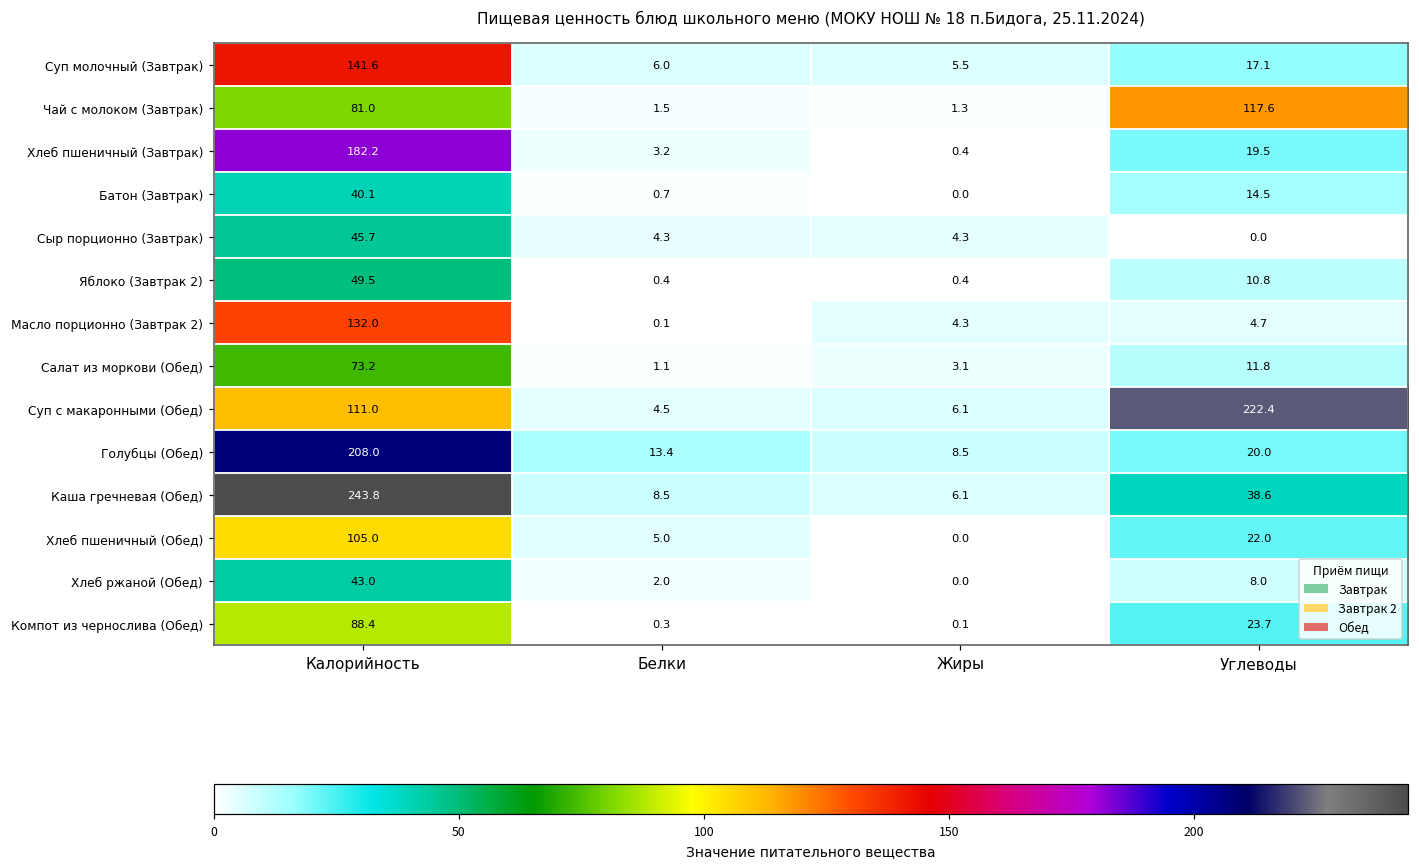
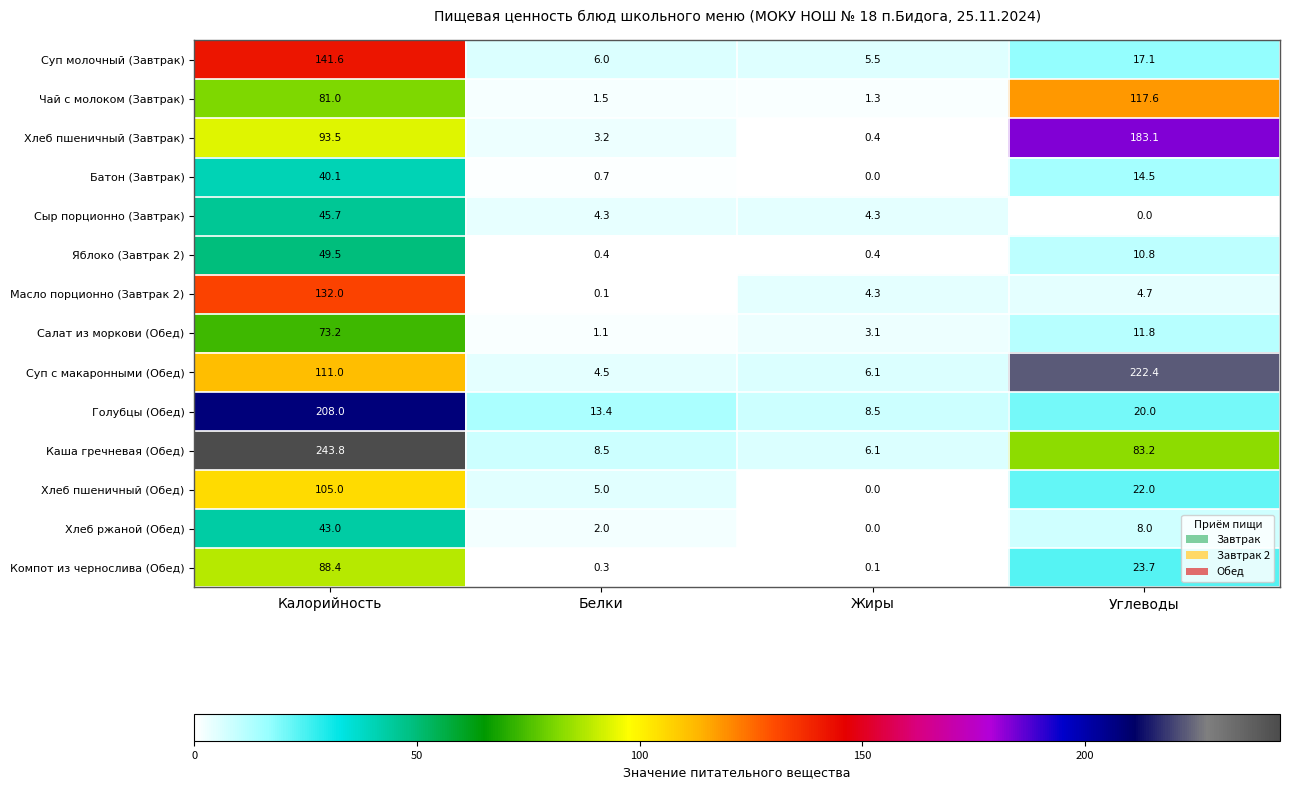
  {
    "Суп молочный (Завтрак)": {
      "Калорийность": 141.6,
      "Белки": 6.0,
      "Жиры": 5.5,
      "Углеводы": 17.1
    },
    "Чай с молоком (Завтрак)": {
      "Калорийность": 81.0,
      "Белки": 1.5,
      "Жиры": 1.3,
      "Углеводы": 117.6
    },
    "Хлеб пшеничный (Завтрак)": {
-     "Калорийность": 182.2,
+     "Калорийность": 93.5,
      "Белки": 3.2,
      "Жиры": 0.4,
-     "Углеводы": 19.5
+     "Углеводы": 183.1
    },
    "Батон (Завтрак)": {
      "Калорийность": 40.1,
      "Белки": 0.7,
      "Жиры": 0.0,
      "Углеводы": 14.5
    },
    "Сыр порционно (Завтрак)": {
      "Калорийность": 45.7,
      "Белки": 4.3,
      "Жиры": 4.3,
      "Углеводы": 0.0
    },
    "Яблоко (Завтрак 2)": {
      "Калорийность": 49.5,
      "Белки": 0.4,
      "Жиры": 0.4,
      "Углеводы": 10.8
    },
    "Масло порционно (Завтрак 2)": {
      "Калорийность": 132.0,
      "Белки": 0.1,
      "Жиры": 4.3,
      "Углеводы": 4.7
    },
    "Салат из моркови (Обед)": {
      "Калорийность": 73.2,
      "Белки": 1.1,
      "Жиры": 3.1,
      "Углеводы": 11.8
    },
    "Суп с макаронными (Обед)": {
      "Калорийность": 111.0,
      "Белки": 4.5,
      "Жиры": 6.1,
      "Углеводы": 222.4
    },
    "Голубцы (Обед)": {
      "Калорийность": 208.0,
      "Белки": 13.4,
      "Жиры": 8.5,
      "Углеводы": 20.0
    },
    "Каша гречневая (Обед)": {
      "Калорийность": 243.8,
      "Белки": 8.5,
      "Жиры": 6.1,
-     "Углеводы": 38.6
+     "Углеводы": 83.2
    },
    "Хлеб пшеничный (Обед)": {
      "Калорийность": 105.0,
      "Белки": 5.0,
      "Жиры": 0.0,
      "Углеводы": 22.0
    },
    "Хлеб ржаной (Обед)": {
      "Калорийность": 43.0,
      "Белки": 2.0,
      "Жиры": 0.0,
      "Углеводы": 8.0
    },
    "Компот из чернослива (Обед)": {
      "Калорийность": 88.4,
      "Белки": 0.3,
      "Жиры": 0.1,
      "Углеводы": 23.7
    }
  }
